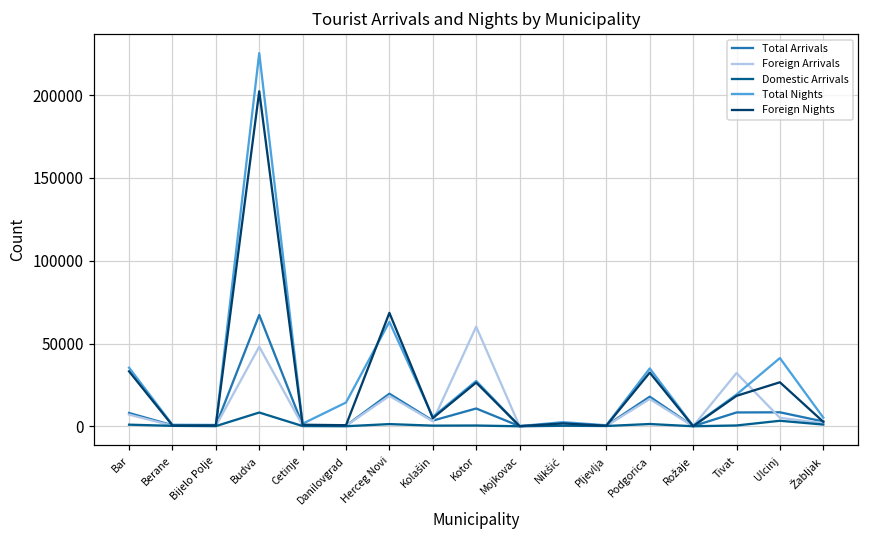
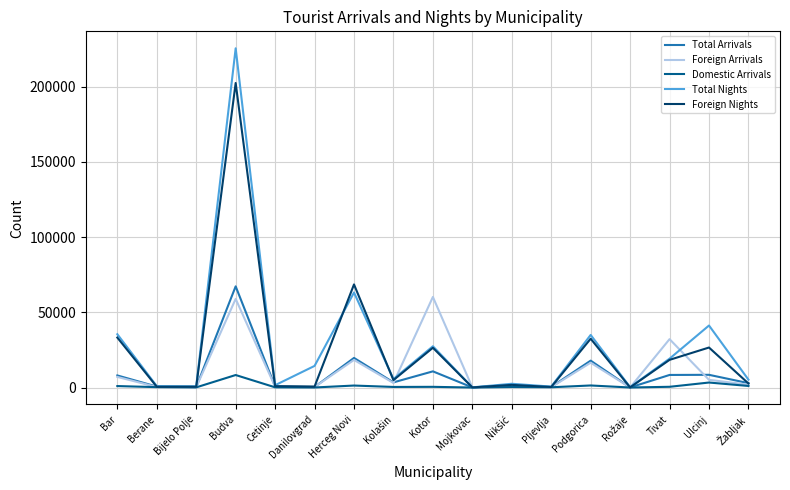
  {
    "Foreign Arrivals": {
-     "Budva": 48000,
+     "Budva": 59000,
      "Kotor": 60000,
      "Tivat": 32000,
      "Ulcinj": 5000
    },
    "Total Nights": {
      "Bar": 35000,
      "Budva": 225000,
      "Danilovgrad": 14000,
      "Herceg Novi": 63000,
      "Podgorica": 35000,
      "Ulcinj": 41000,
      "Žabljak": 5000
    }
  }
